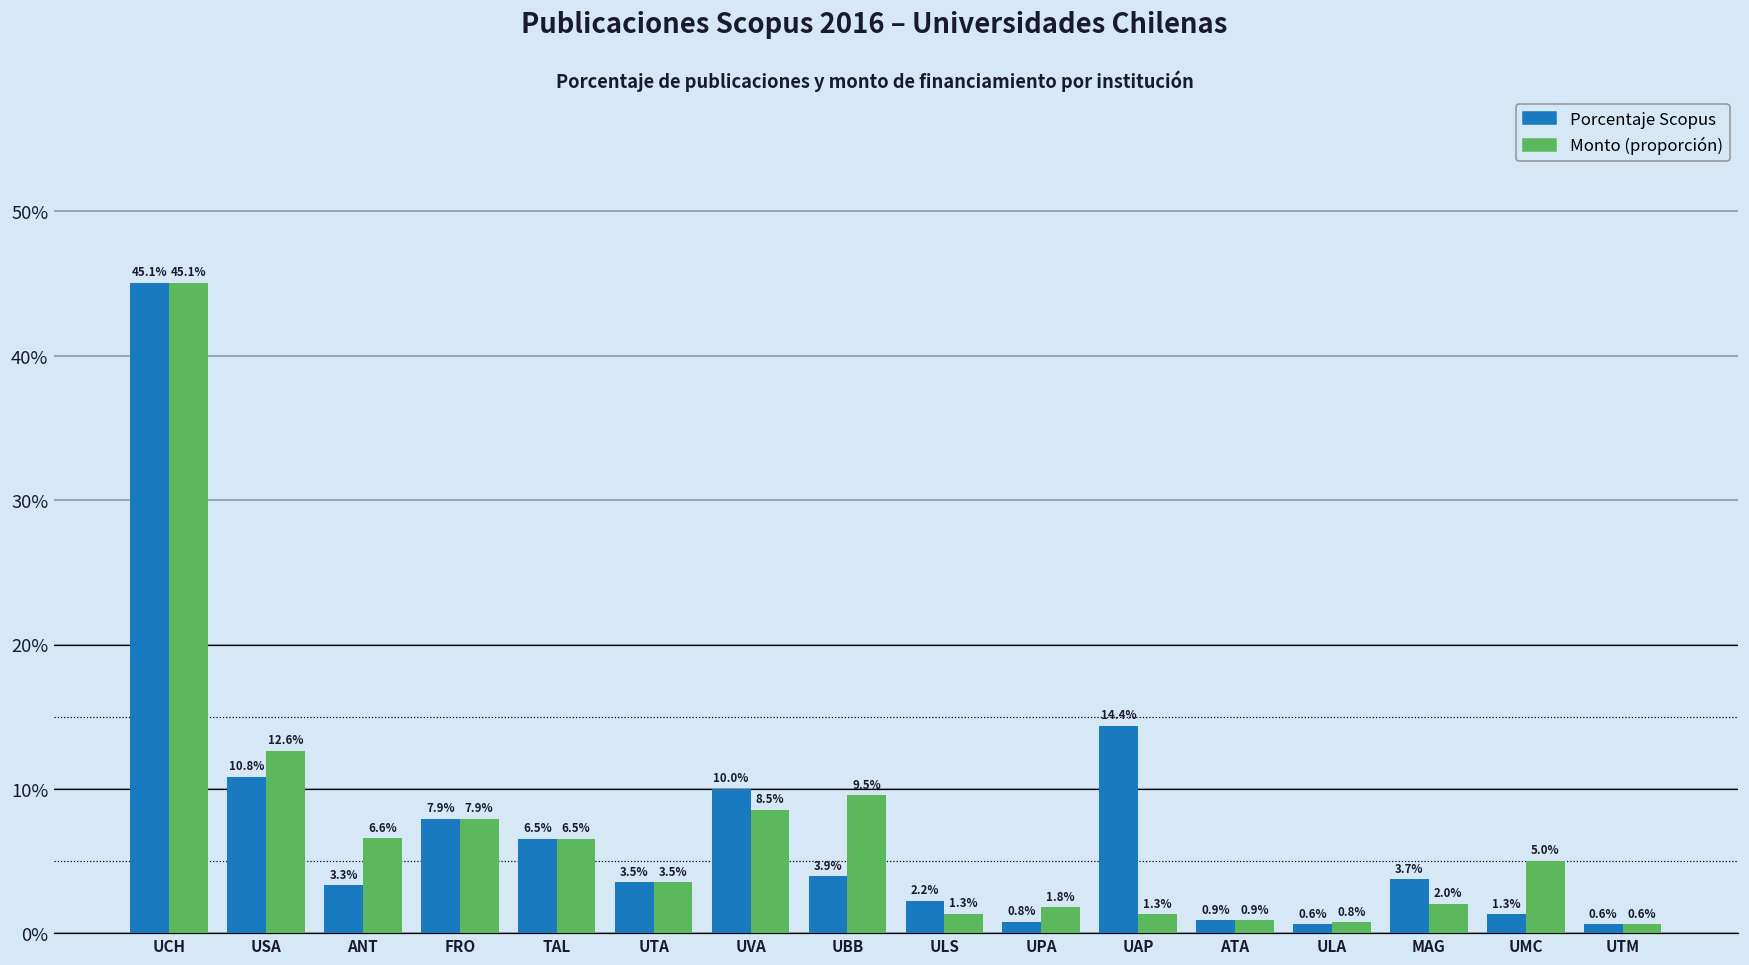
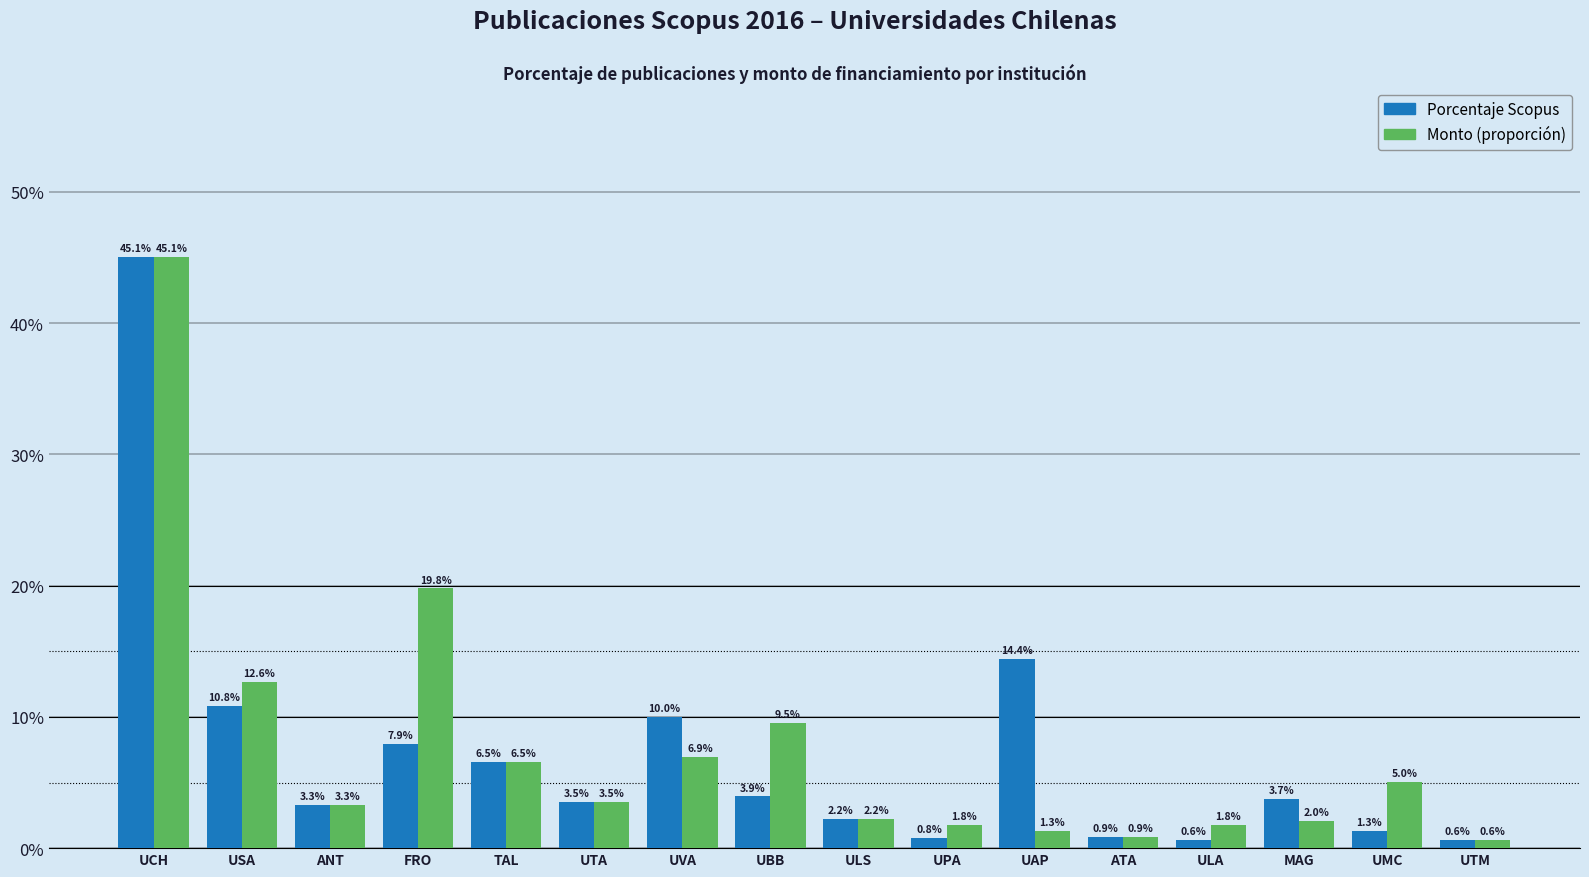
  {
    "Porcentaje Scopus": {
      "UCH": "45.1%",
      "USA": "10.8%",
      "ANT": "3.3%",
      "FRO": "7.9%",
      "TAL": "6.5%",
      "UTA": "3.5%",
      "UVA": "10.0%",
      "UBB": "3.9%",
      "ULS": "2.2%",
      "UPA": "0.8%",
      "UAP": "14.4%",
      "ATA": "0.9%",
      "ULA": "0.6%",
      "MAG": "3.7%",
      "UMC": "1.3%",
      "UTM": "0.6%"
    },
    "Monto (proporción)": {
      "UCH": "45.1%",
      "USA": "12.6%",
-     "ANT": "6.6%",
-     "FRO": "7.9%",
+     "ANT": "3.3%",
+     "FRO": "19.8%",
      "TAL": "6.5%",
      "UTA": "3.5%",
-     "UVA": "8.5%",
+     "UVA": "6.9%",
      "UBB": "9.5%",
-     "ULS": "1.3%",
+     "ULS": "2.2%",
      "UPA": "1.8%",
      "UAP": "1.3%",
      "ATA": "0.9%",
-     "ULA": "0.8%",
+     "ULA": "1.8%",
      "MAG": "2.0%",
      "UMC": "5.0%",
      "UTM": "0.6%"
    }
  }
